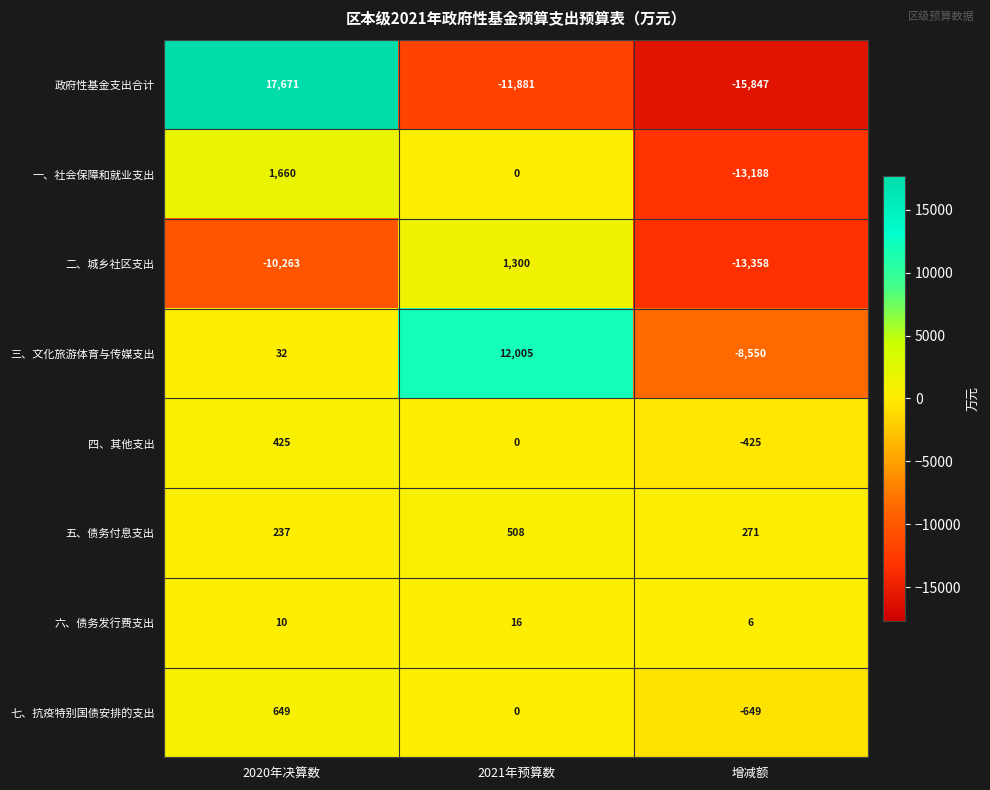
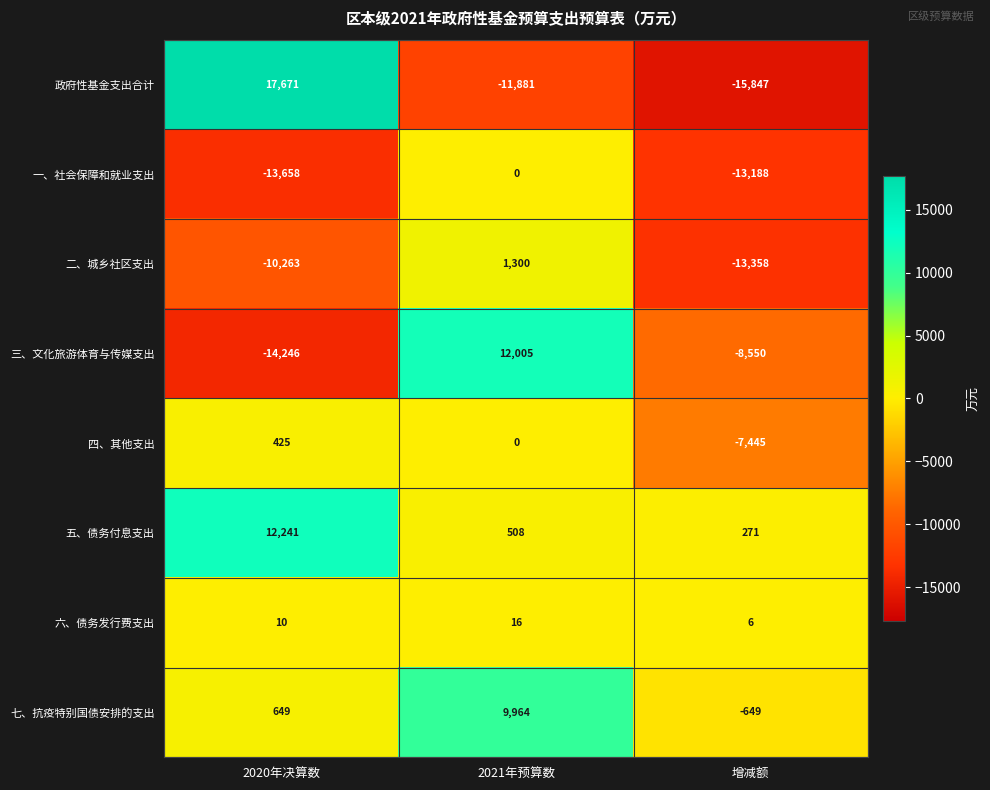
  {
    "政府性基金支出合计": {
      "2020年决算数": "17,671",
      "2021年预算数": "-11,881",
      "增减额": "-15,847"
    },
    "一、社会保障和就业支出": {
-     "2020年决算数": "1,660",
+     "2020年决算数": "-13,658",
      "2021年预算数": "0",
      "增减额": "-13,188"
    },
    "二、城乡社区支出": {
      "2020年决算数": "-10,263",
      "2021年预算数": "1,300",
      "增减额": "-13,358"
    },
    "三、文化旅游体育与传媒支出": {
-     "2020年决算数": "32",
+     "2020年决算数": "-14,246",
      "2021年预算数": "12,005",
      "增减额": "-8,550"
    },
    "四、其他支出": {
      "2020年决算数": "425",
      "2021年预算数": "0",
-     "增减额": "-425"
+     "增减额": "-7,445"
    },
    "五、债务付息支出": {
-     "2020年决算数": "237",
+     "2020年决算数": "12,241",
      "2021年预算数": "508",
      "增减额": "271"
    },
    "六、债务发行费支出": {
      "2020年决算数": "10",
      "2021年预算数": "16",
      "增减额": "6"
    },
    "七、抗疫特别国债安排的支出": {
      "2020年决算数": "649",
-     "2021年预算数": "0",
+     "2021年预算数": "9,964",
      "增减额": "-649"
    }
  }
